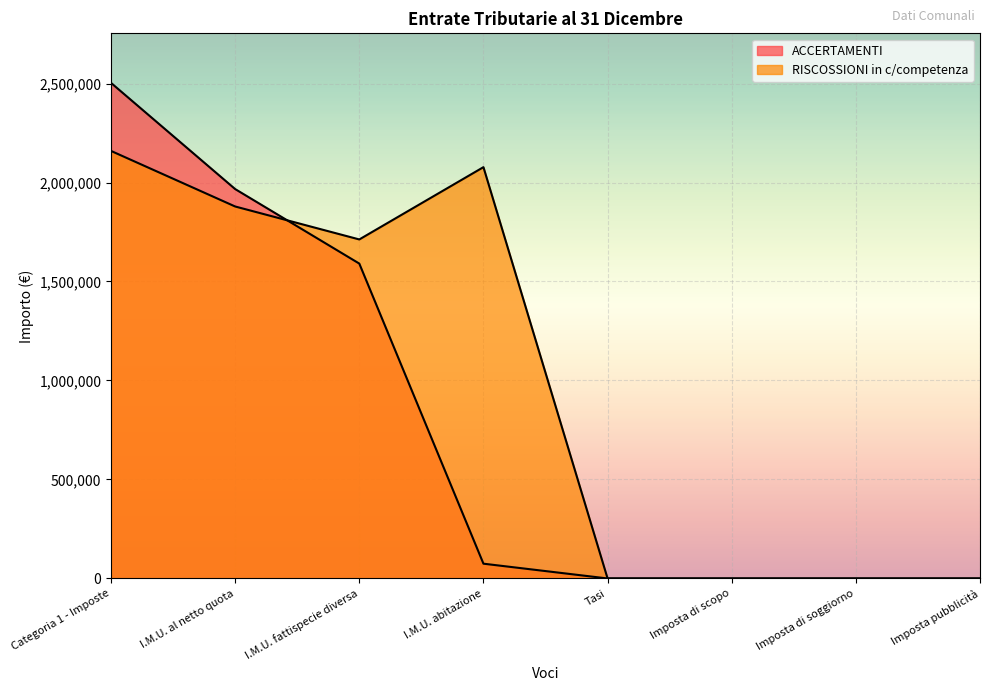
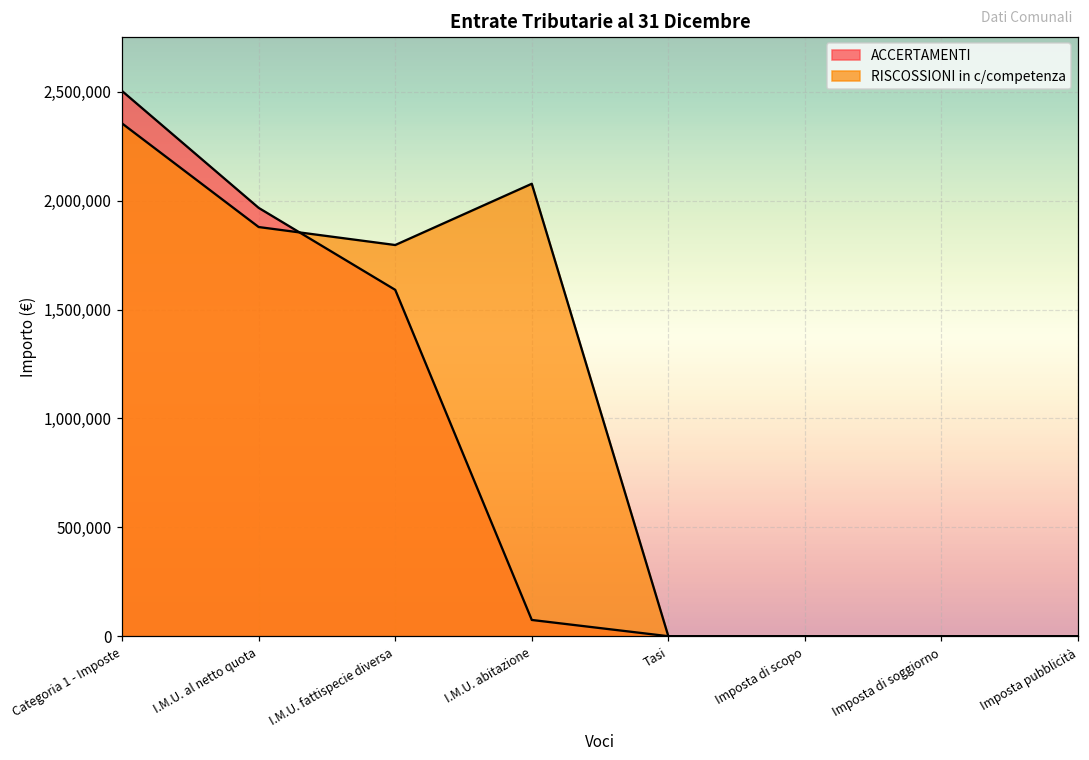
  {
    "ACCERTAMENTI": {
      "Categoria 1 - Imposte": "2,500,000",
      "I.M.U. al netto quota": "1,970,000",
      "I.M.U. fattispecie diversa": "1,590,000",
      "I.M.U. abitazione": "70,000"
    },
    "RISCOSSIONI in c/competenza": {
-     "Categoria 1 - Imposte": "2,160,000",
+     "Categoria 1 - Imposte": "2,350,000",
      "I.M.U. al netto quota": "1,880,000",
-     "I.M.U. fattispecie diversa": "1,710,000",
+     "I.M.U. fattispecie diversa": "1,800,000",
      "I.M.U. abitazione": "2,080,000"
    }
  }
